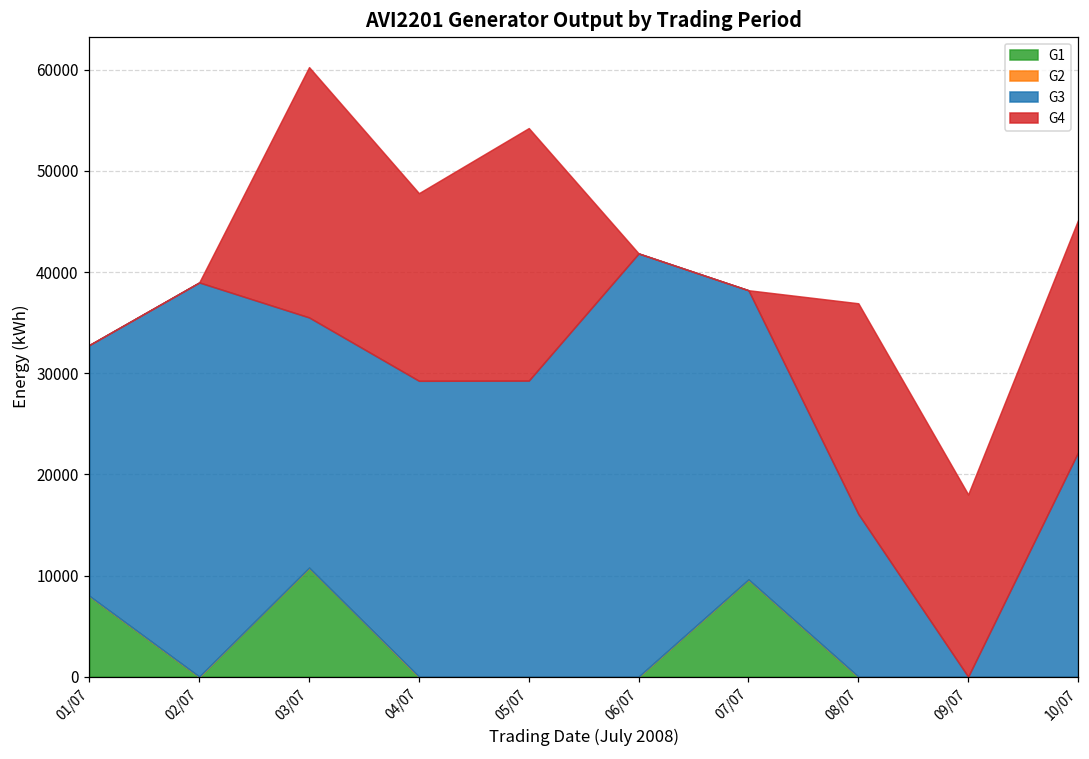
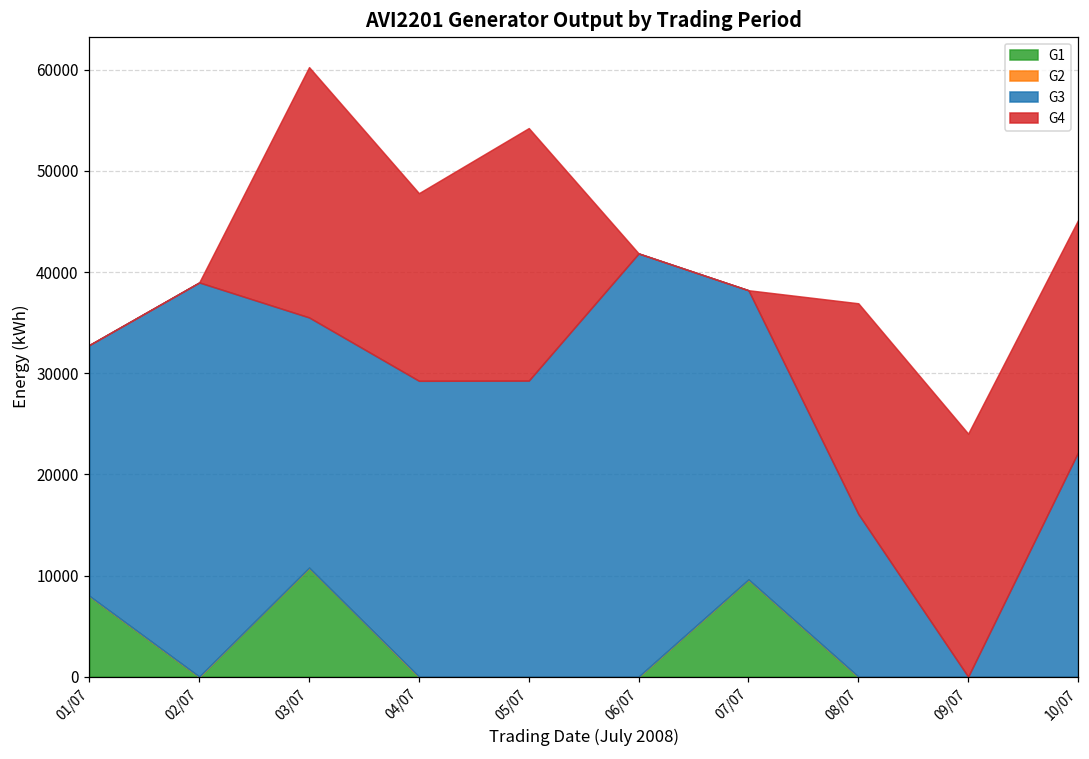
  {
    "G2": {
      "01/07": 8000,
      "02/07": 0,
      "03/07": 11000,
      "04/07": 0,
      "05/07": 0,
      "06/07": 0,
      "07/07": 10000,
      "08/07": 0,
      "10/07": 0
    },
    "G3": {
      "03/07": 25000,
      "04/07": 29000,
      "05/07": 29000,
      "08/07": 16000,
      "10/07": 22000
    },
    "G4": {
      "03/07": 25000,
      "04/07": 19000,
      "05/07": 25000,
      "08/07": 21000,
-     "09/07": 18000,
+     "09/07": 24000,
      "10/07": 23000
    }
  }
